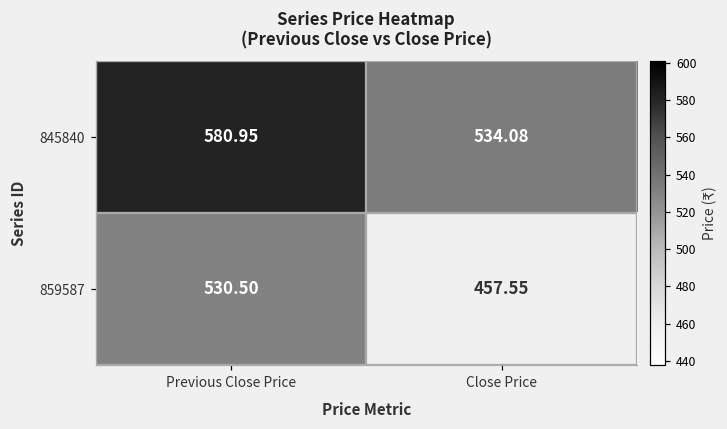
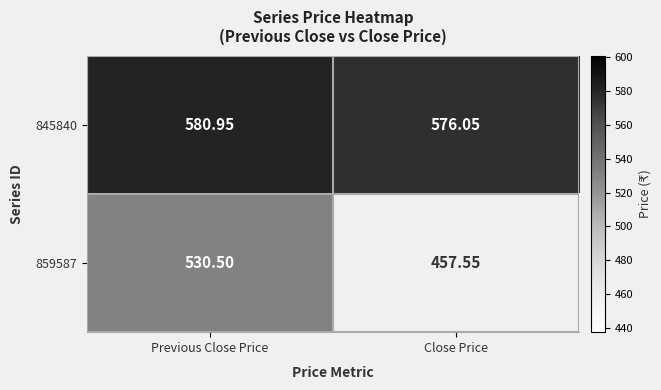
  {
    "845840": {
      "Previous Close Price": 580.95,
-     "Close Price": 534.08
+     "Close Price": 576.05
    },
    "859587": {
      "Previous Close Price": 530.50,
      "Close Price": 457.55
    }
  }
